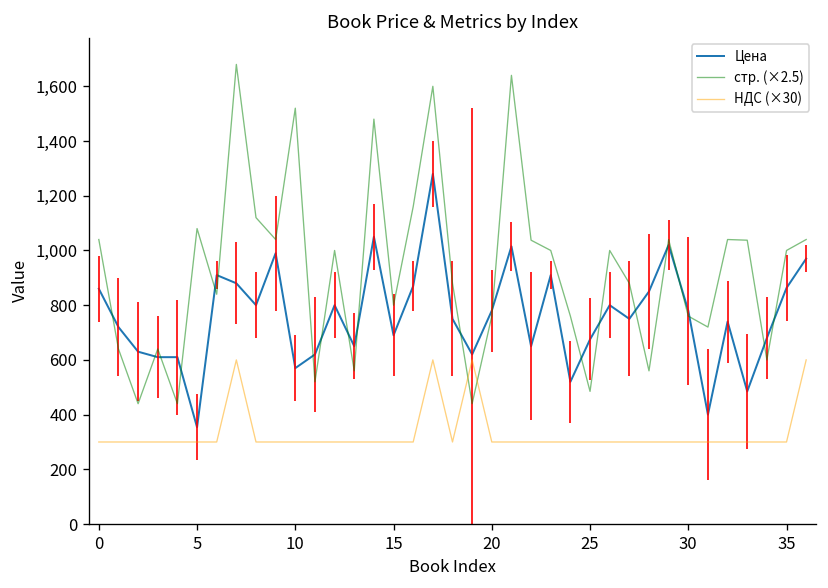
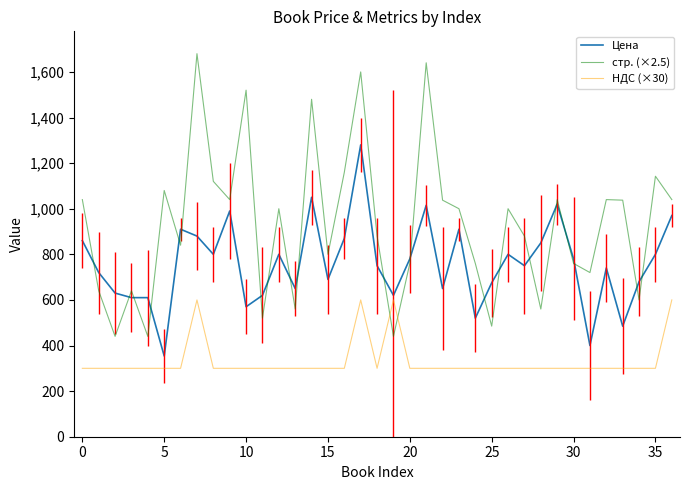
  {
    "Цена": {
      "0": "860",
      "5": "350",
      "10": "570",
      "15": "690",
      "20": "780",
      "25": "680",
      "30": "780",
-     "35": "860"
+     "35": "800"
    },
    "стр. (×2.5)": {
      "0": "1,040",
      "5": "1,080",
      "10": "1,520",
      "15": "800",
      "20": "760",
      "25": "490",
      "30": "760",
-     "35": "1,000"
+     "35": "1,140"
    },
    "НДС (×30)": {
      "0": "300",
      "5": "300",
      "10": "300",
      "15": "300",
      "20": "300",
      "25": "300",
      "30": "300",
      "35": "300"
    }
  }
